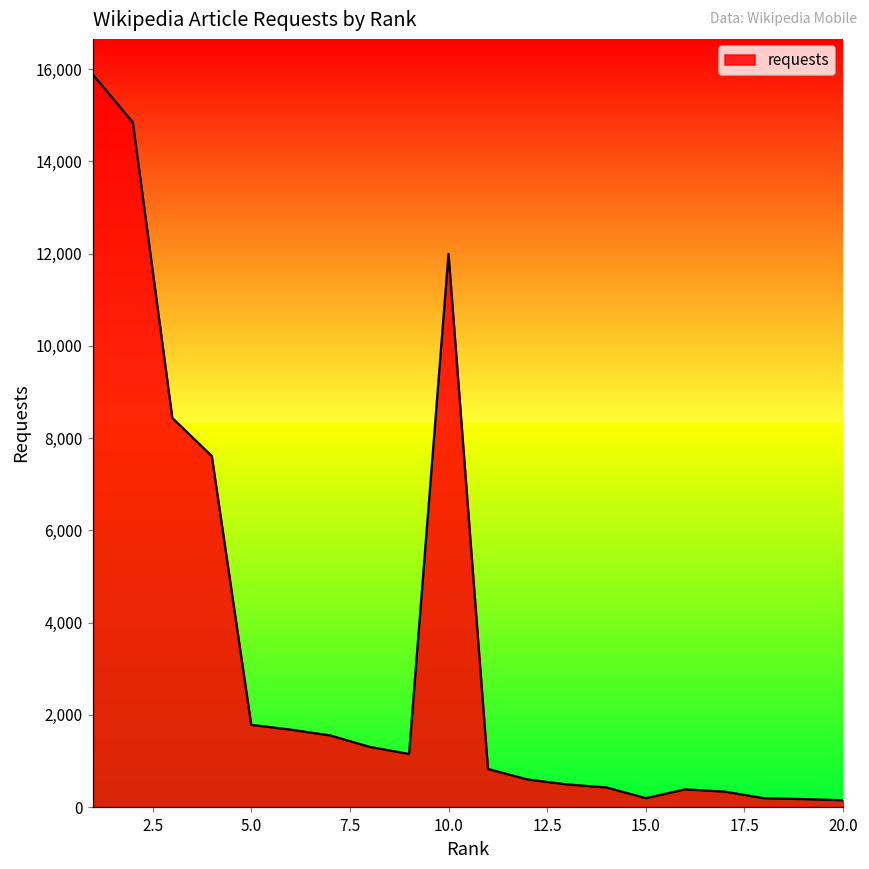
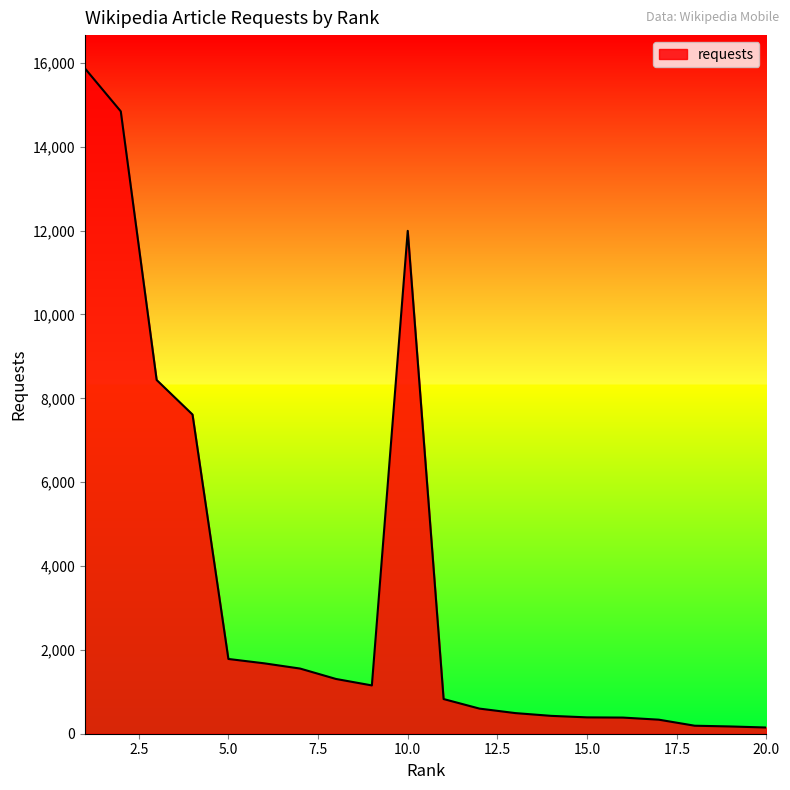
  {
    "5.0": "1,800",
    "10.0": "12,000",
-   "15.0": "200",
+   "15.0": "400",
    "20.0": "100"
  }
